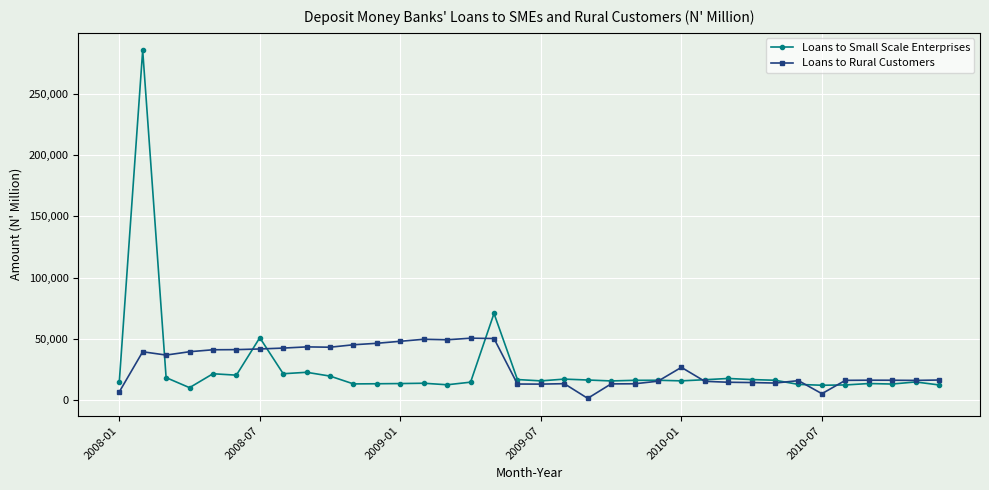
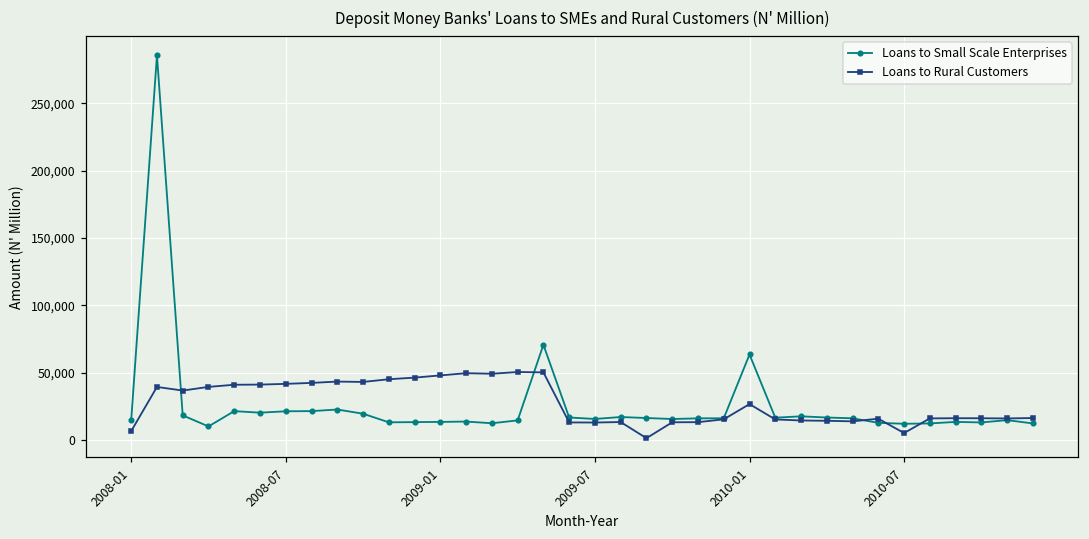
  {
    "Loans to Small Scale Enterprises": {
      "2008-01": "15,000",
-     "2008-07": "51,000",
+     "2008-07": "22,000",
      "2009-01": "14,000",
      "2009-07": "16,000",
-     "2010-01": "16,000",
+     "2010-01": "64,000",
      "2010-07": "12,000"
    },
    "Loans to Rural Customers": {
      "2008-01": "7,000",
      "2008-07": "42,000",
      "2009-01": "48,000",
      "2009-07": "13,000",
      "2010-01": "27,000",
      "2010-07": "5,000"
    }
  }
